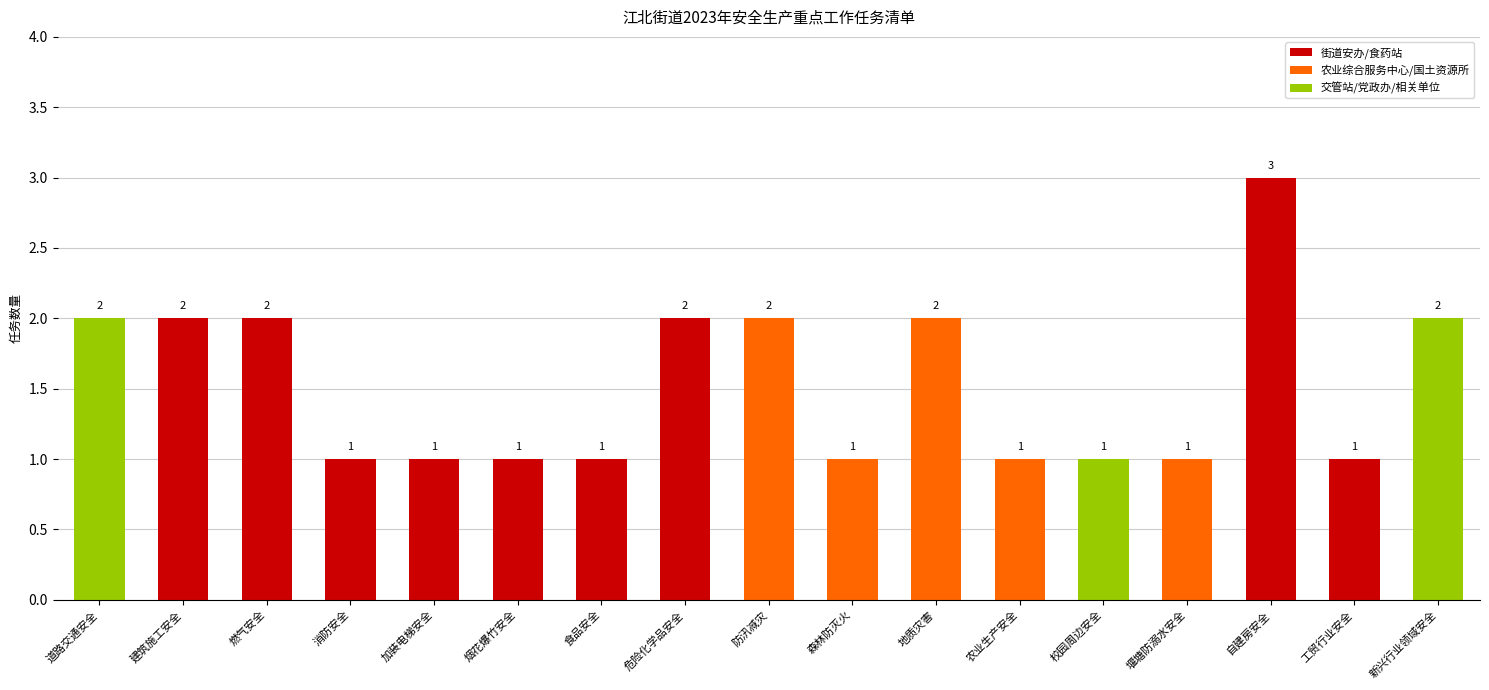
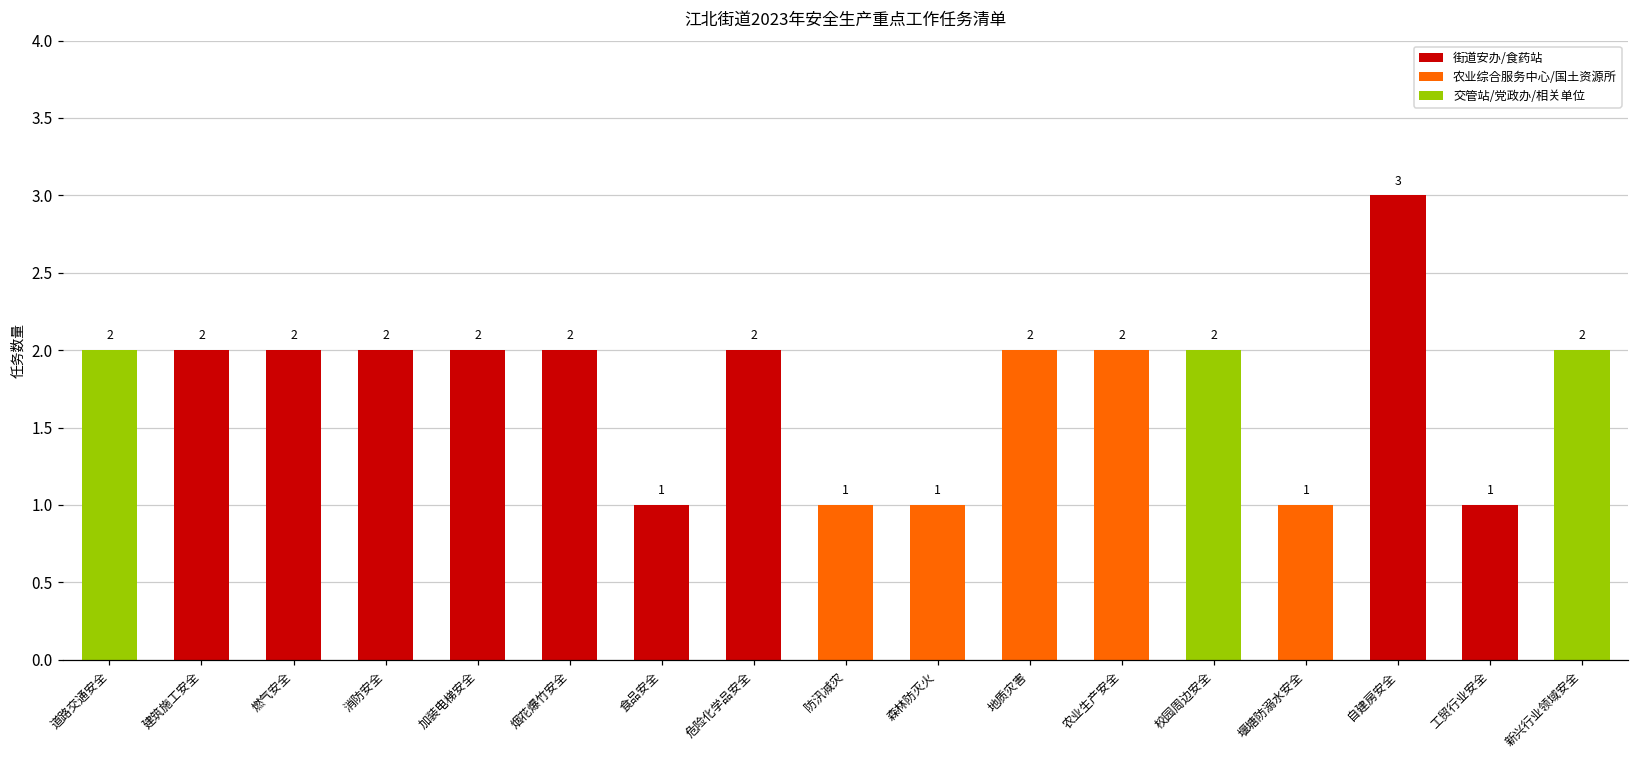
  {
    "道路交通安全": 2,
    "建筑施工安全": 2,
    "燃气安全": 2,
-   "消防安全": 1,
-   "加装电梯安全": 1,
-   "烟花爆竹安全": 1,
+   "消防安全": 2,
+   "加装电梯安全": 2,
+   "烟花爆竹安全": 2,
    "食品安全": 1,
    "危险化学品安全": 2,
-   "防汛减灾": 2,
+   "防汛减灾": 1,
    "森林防灭火": 1,
    "地质灾害": 2,
-   "农业生产安全": 1,
-   "校园周边安全": 1,
+   "农业生产安全": 2,
+   "校园周边安全": 2,
    "堰塘防溺水安全": 1,
    "自建房安全": 3,
    "工贸行业安全": 1,
    "新兴行业领域安全": 2
  }
